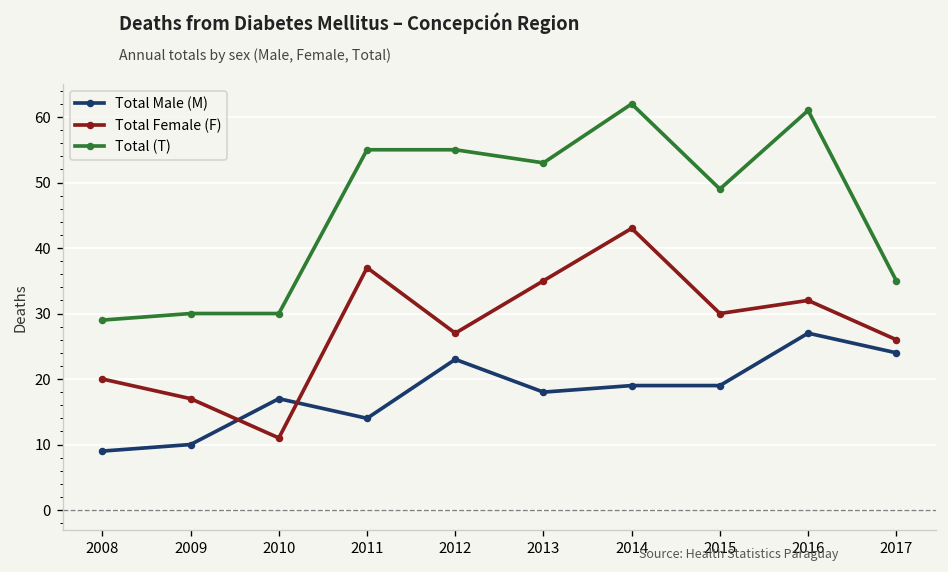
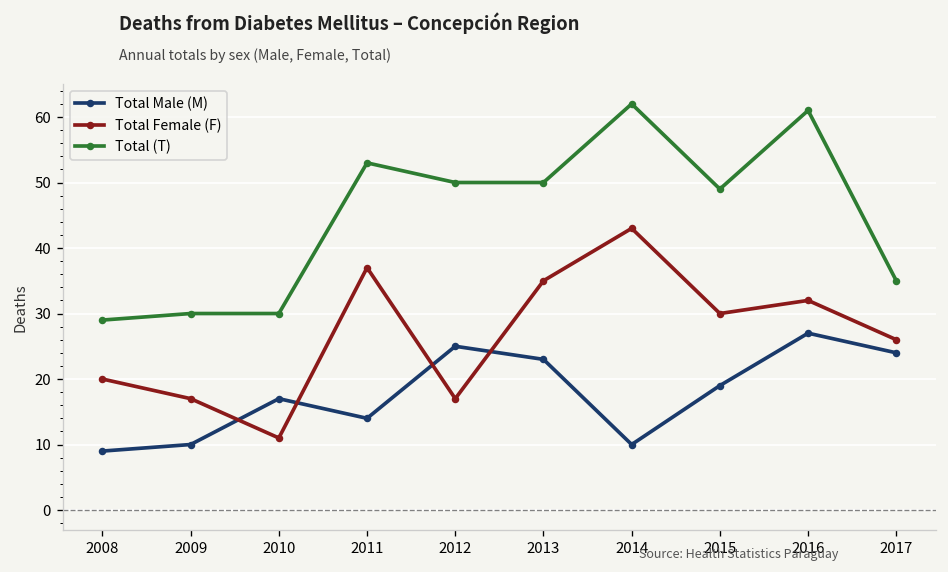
  {
    "Total Male (M)": {
      "2008": 9,
      "2009": 10,
      "2010": 17,
      "2011": 14,
-     "2012": 23,
-     "2013": 18,
-     "2014": 19,
+     "2012": 25,
+     "2013": 23,
+     "2014": 10,
      "2015": 19,
      "2016": 27,
      "2017": 24
    },
    "Total Female (F)": {
      "2008": 20,
      "2009": 17,
      "2010": 11,
      "2011": 37,
-     "2012": 27,
+     "2012": 17,
      "2013": 35,
      "2014": 43,
      "2015": 30,
      "2016": 32,
      "2017": 26
    },
    "Total (T)": {
      "2008": 29,
      "2009": 30,
      "2010": 30,
-     "2011": 55,
-     "2012": 55,
-     "2013": 53,
+     "2011": 53,
+     "2012": 50,
+     "2013": 50,
      "2014": 62,
      "2015": 49,
      "2016": 61,
      "2017": 35
    }
  }
